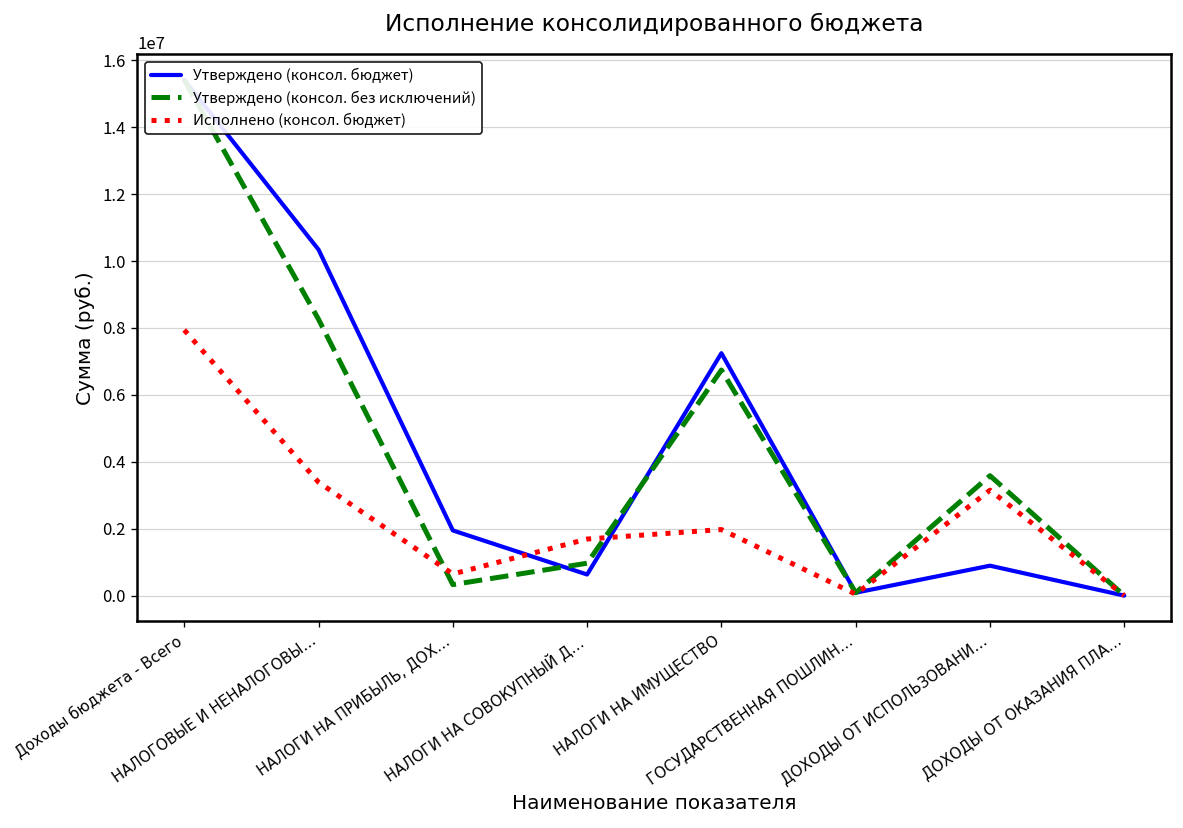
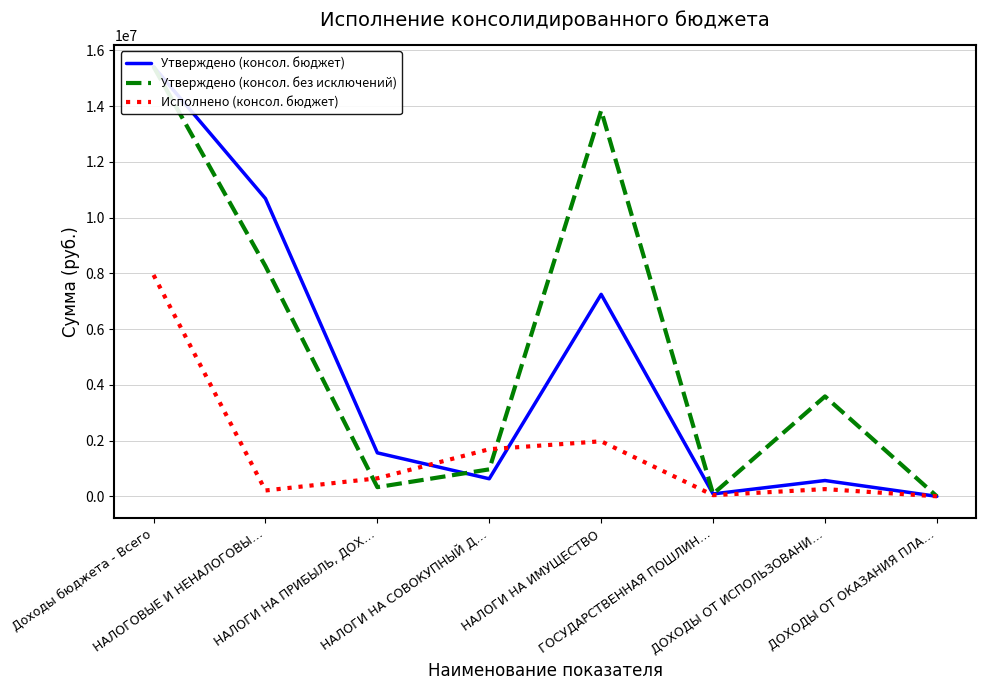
  {
    "Утверждено (консол. бюджет)": {
-     "НАЛОГОВЫЕ И НЕНАЛОГОВЫ…": 10300000,
-     "НАЛОГИ НА ПРИБЫЛЬ, ДОХ…": 1900000,
+     "НАЛОГОВЫЕ И НЕНАЛОГОВЫ…": 10700000,
+     "НАЛОГИ НА ПРИБЫЛЬ, ДОХ…": 1600000,
      "НАЛОГИ НА СОВОКУПНЫЙ Д…": 600000,
      "НАЛОГИ НА ИМУЩЕСТВО": 7200000,
-     "ДОХОДЫ ОТ ИСПОЛЬЗОВАНИ…": 900000
+     "ДОХОДЫ ОТ ИСПОЛЬЗОВАНИ…": 600000
    },
    "Утверждено (консол. без исключений)": {
      "НАЛОГОВЫЕ И НЕНАЛОГОВЫ…": 8300000,
      "НАЛОГИ НА ПРИБЫЛЬ, ДОХ…": 300000,
      "НАЛОГИ НА СОВОКУПНЫЙ Д…": 1000000,
-     "НАЛОГИ НА ИМУЩЕСТВО": 6700000,
+     "НАЛОГИ НА ИМУЩЕСТВО": 13800000,
      "ДОХОДЫ ОТ ИСПОЛЬЗОВАНИ…": 3600000
    },
    "Исполнено (консол. бюджет)": {
      "Доходы бюджета - Всего": 7900000,
-     "НАЛОГОВЫЕ И НЕНАЛОГОВЫ…": 3400000,
+     "НАЛОГОВЫЕ И НЕНАЛОГОВЫ…": 200000,
      "НАЛОГИ НА ПРИБЫЛЬ, ДОХ…": 600000,
      "НАЛОГИ НА СОВОКУПНЫЙ Д…": 1700000,
      "НАЛОГИ НА ИМУЩЕСТВО": 2000000,
-     "ДОХОДЫ ОТ ИСПОЛЬЗОВАНИ…": 3200000
+     "ДОХОДЫ ОТ ИСПОЛЬЗОВАНИ…": 300000
    }
  }
